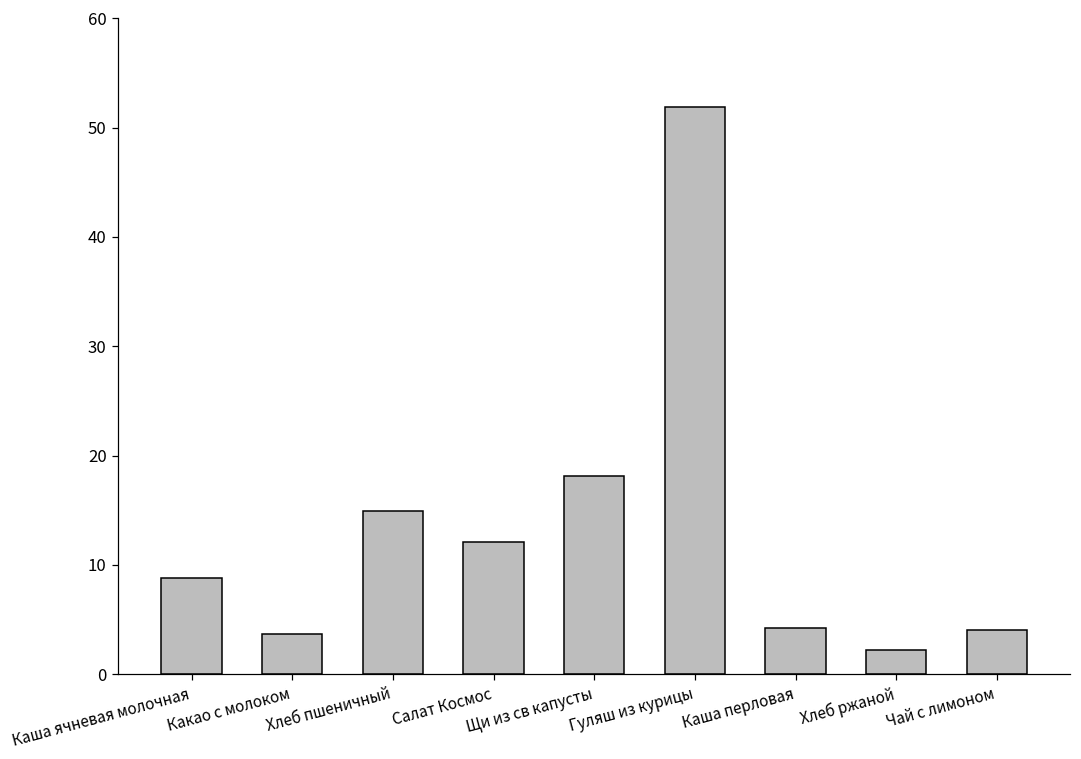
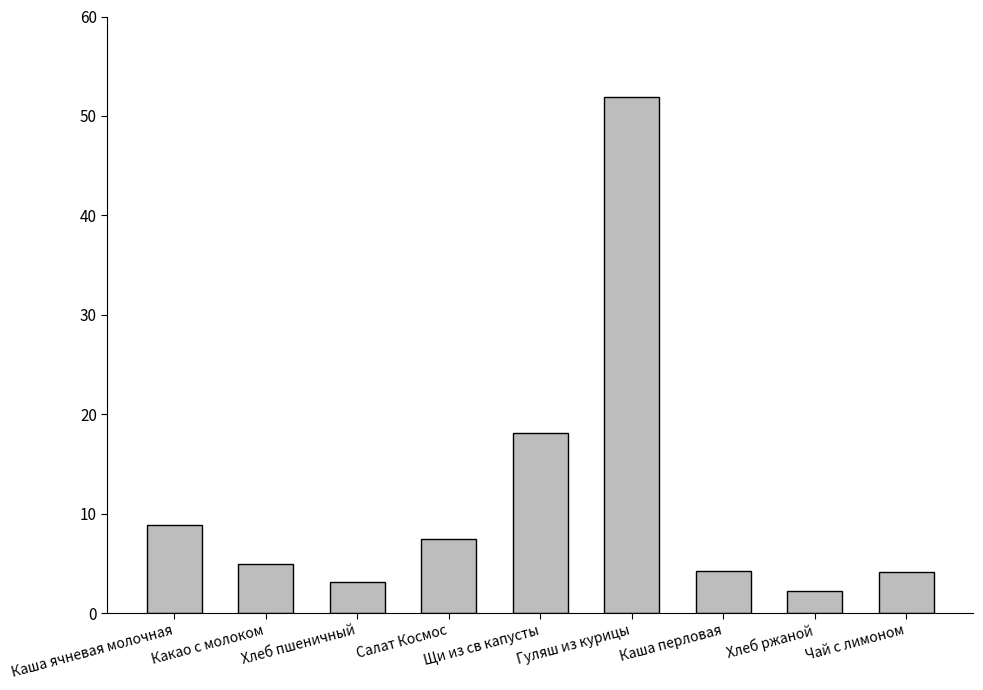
  {
    "Каша ячневая молочная": 9,
-   "Какао с молоком": 4,
-   "Хлеб пшеничный": 15,
-   "Салат Космос": 12,
+   "Какао с молоком": 5,
+   "Хлеб пшеничный": 3,
+   "Салат Космос": 7,
    "Щи из св капусты": 18,
    "Гуляш из курицы": 52,
    "Каша перловая": 4,
    "Хлеб ржаной": 2,
    "Чай с лимоном": 4
  }
